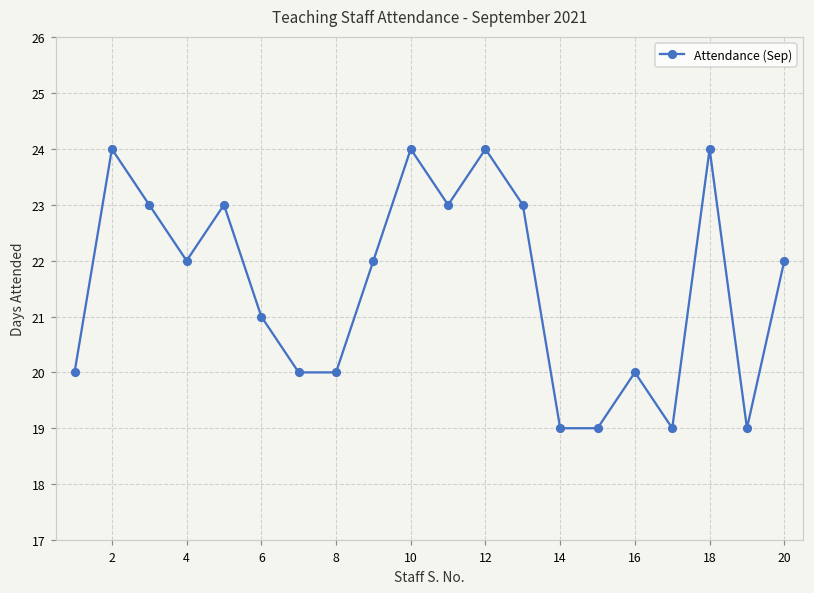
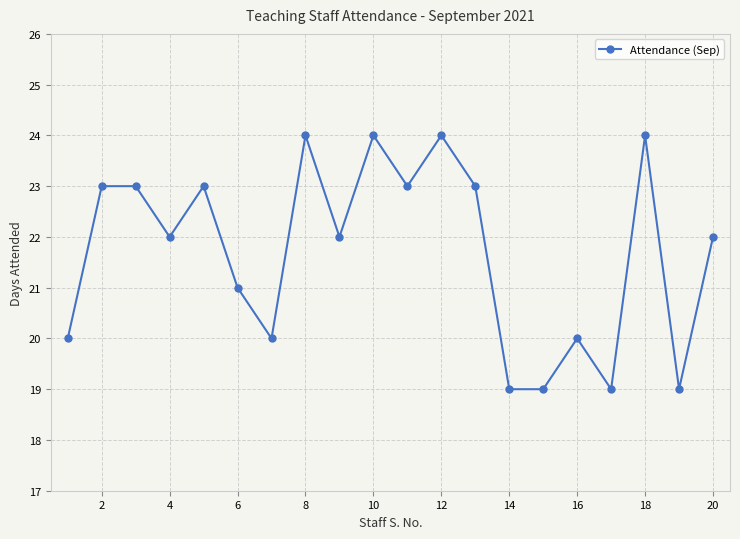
  {
-   "2": 24,
+   "2": 23,
    "4": 22,
    "6": 21,
-   "8": 20,
+   "8": 24,
    "10": 24,
    "12": 24,
    "14": 19,
    "16": 20,
    "18": 24,
    "20": 22
  }
